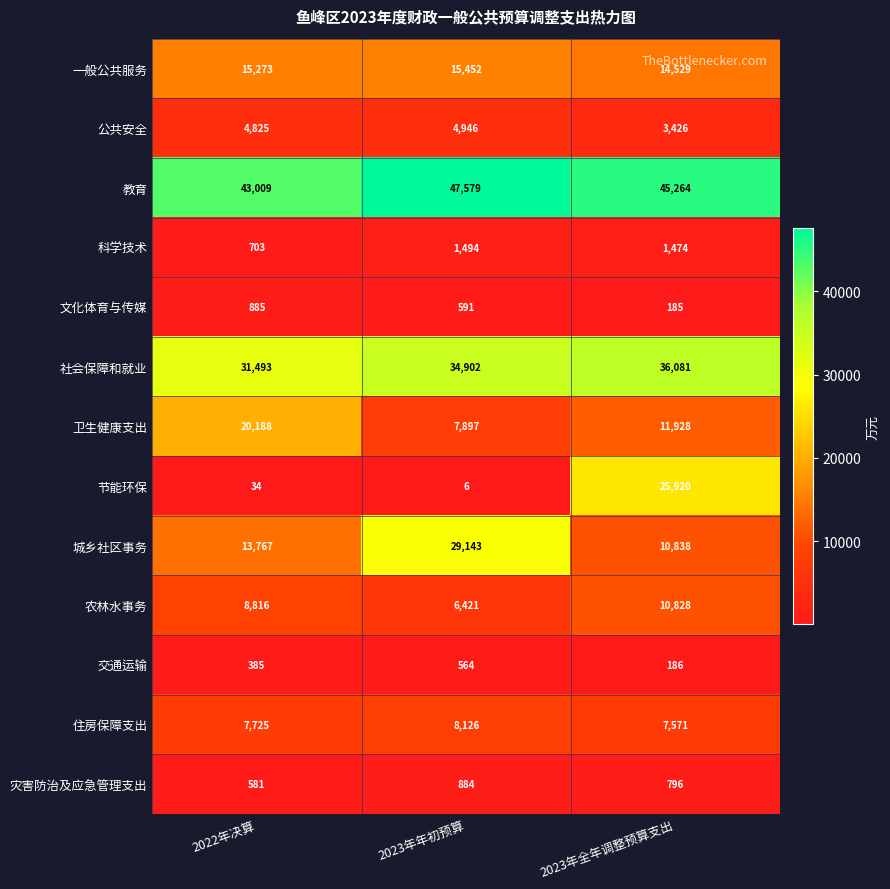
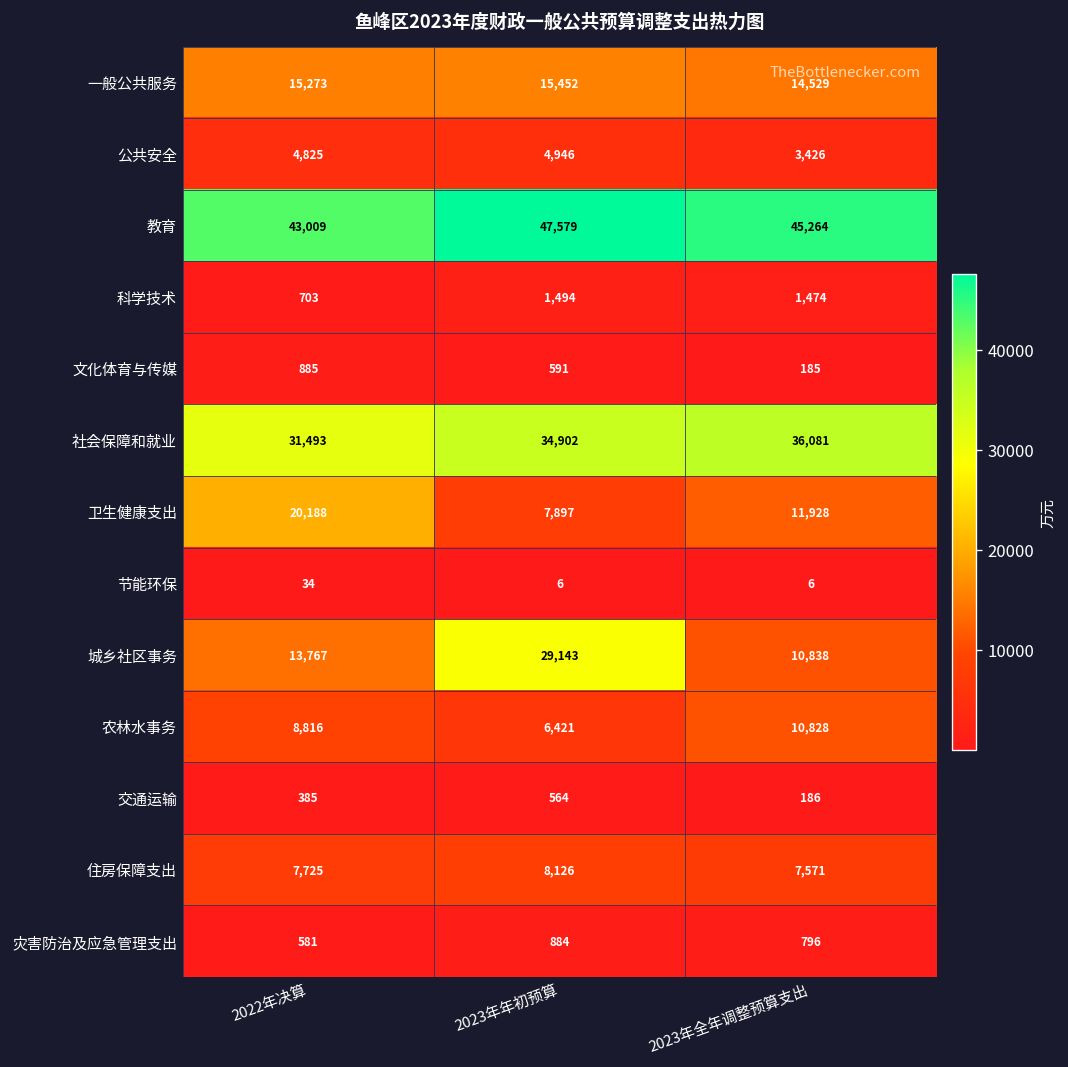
  {
    "一般公共服务": {
      "2022年决算": "15,273",
      "2023年年初预算": "15,452"
    },
    "公共安全": {
      "2022年决算": "4,825",
      "2023年年初预算": "4,946",
      "2023年全年调整预算支出": "3,426"
    },
    "教育": {
      "2022年决算": "43,009",
      "2023年年初预算": "47,579",
      "2023年全年调整预算支出": "45,264"
    },
    "科学技术": {
      "2022年决算": "703",
      "2023年年初预算": "1,494",
      "2023年全年调整预算支出": "1,474"
    },
    "文化体育与传媒": {
      "2022年决算": "885",
      "2023年年初预算": "591",
      "2023年全年调整预算支出": "185"
    },
    "社会保障和就业": {
      "2022年决算": "31,493",
      "2023年年初预算": "34,902",
      "2023年全年调整预算支出": "36,081"
    },
    "卫生健康支出": {
      "2022年决算": "20,188",
      "2023年年初预算": "7,897",
      "2023年全年调整预算支出": "11,928"
    },
    "节能环保": {
      "2022年决算": "34",
      "2023年年初预算": "6",
-     "2023年全年调整预算支出": "25,920"
+     "2023年全年调整预算支出": "6"
    },
    "城乡社区事务": {
      "2022年决算": "13,767",
      "2023年年初预算": "29,143",
      "2023年全年调整预算支出": "10,838"
    },
    "农林水事务": {
      "2022年决算": "8,816",
      "2023年年初预算": "6,421",
      "2023年全年调整预算支出": "10,828"
    },
    "交通运输": {
      "2022年决算": "385",
      "2023年年初预算": "564",
      "2023年全年调整预算支出": "186"
    },
    "住房保障支出": {
      "2022年决算": "7,725",
      "2023年年初预算": "8,126",
      "2023年全年调整预算支出": "7,571"
    },
    "灾害防治及应急管理支出": {
      "2022年决算": "581",
      "2023年年初预算": "884",
      "2023年全年调整预算支出": "796"
    }
  }
